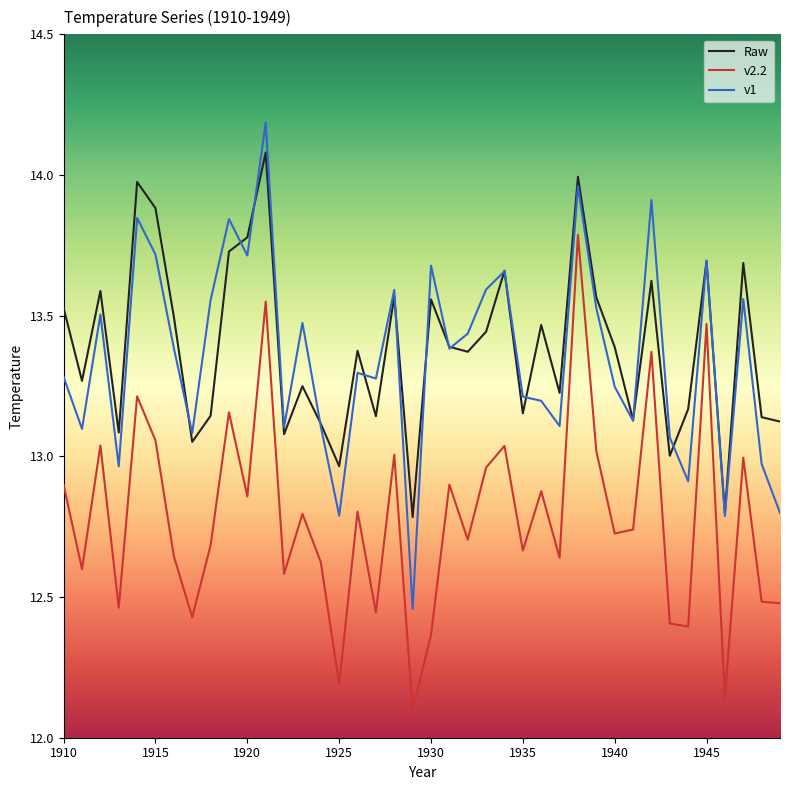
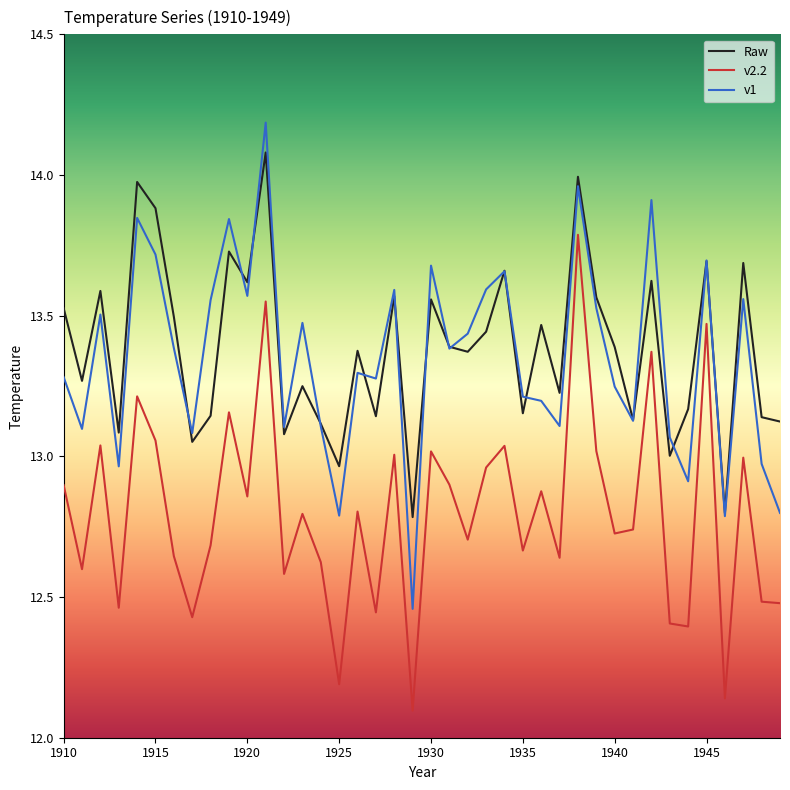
  {
    "Raw": {
      "1910": 13.53,
      "1915": 13.88,
-     "1920": 13.78,
+     "1920": 13.62,
      "1925": 12.97,
      "1930": 13.56,
      "1935": 13.15,
      "1940": 13.39
    },
    "v2.2": {
      "1910": 12.90,
      "1915": 13.06,
      "1920": 12.86,
      "1925": 12.19,
-     "1930": 12.37,
+     "1930": 13.02,
      "1935": 12.67,
      "1940": 12.73,
      "1945": 13.47
    },
    "v1": {
      "1910": 13.28,
      "1915": 13.72,
-     "1920": 13.71,
+     "1920": 13.57,
      "1925": 12.79,
      "1930": 13.68,
      "1935": 13.21,
      "1940": 13.25
    }
  }
